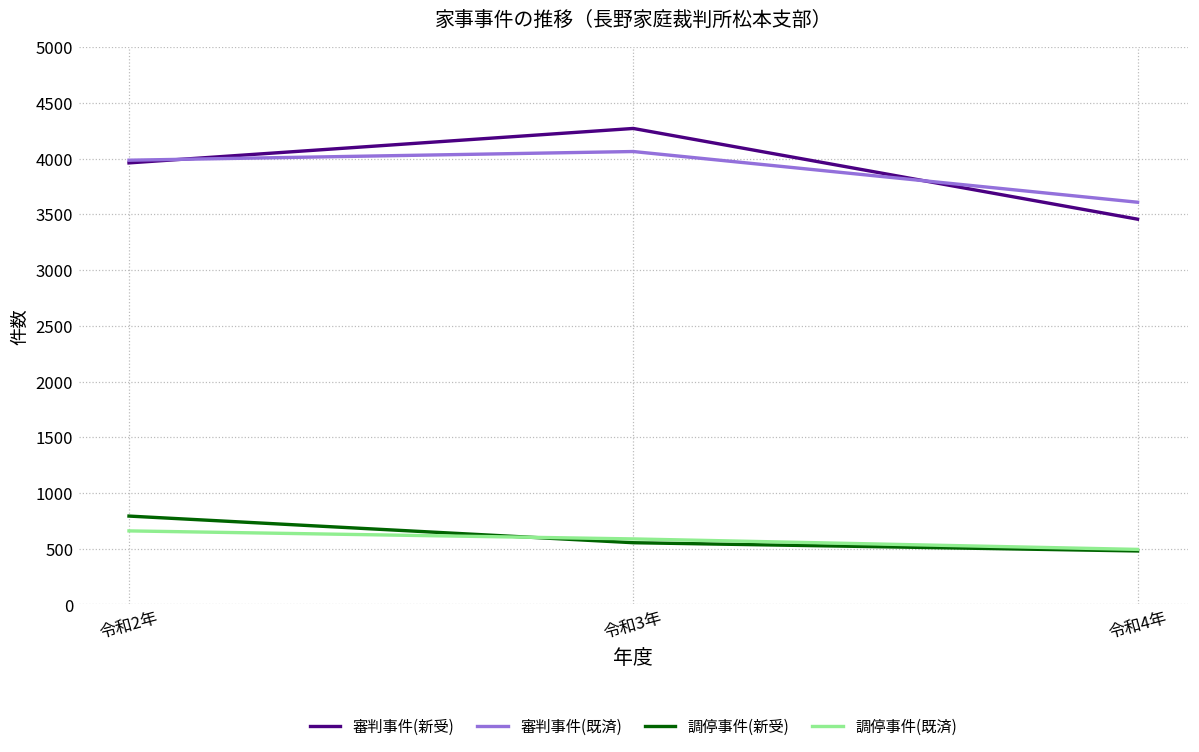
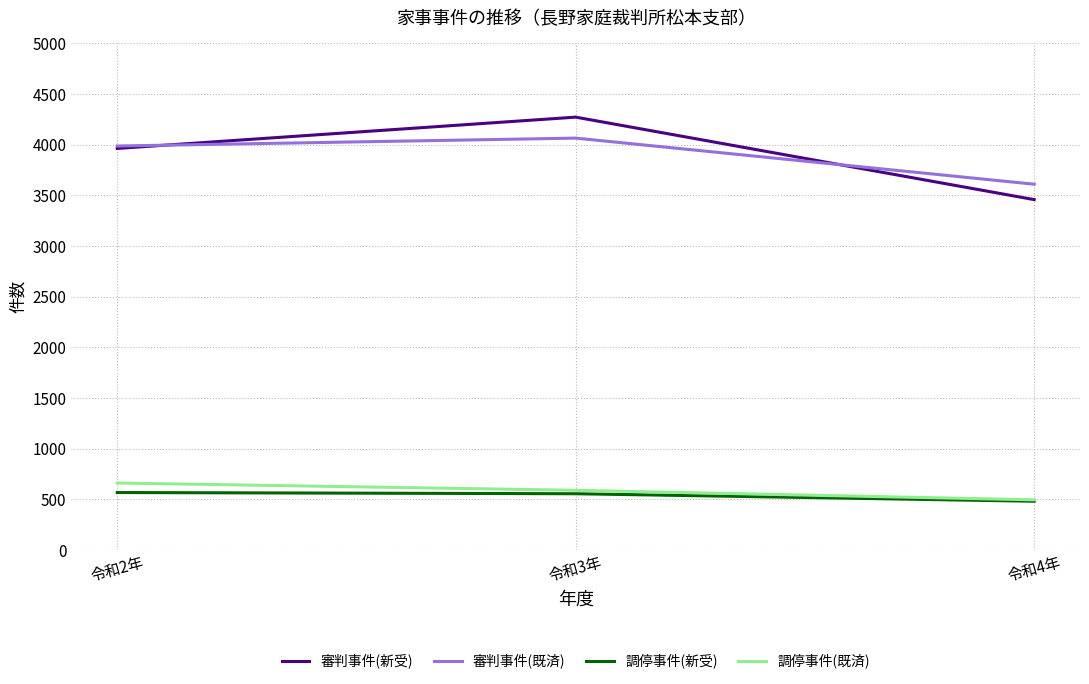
  {
    "審判事件(新受)": {
      "令和3年": 4270,
      "令和4年": 3460
    },
    "審判事件(既済)": {
      "令和3年": 4060,
      "令和4年": 3610
    },
    "調停事件(新受)": {
-     "令和2年": 790,
+     "令和2年": 570,
      "令和3年": 550
    },
    "調停事件(既済)": {
      "令和2年": 660,
      "令和3年": 590
    }
  }
